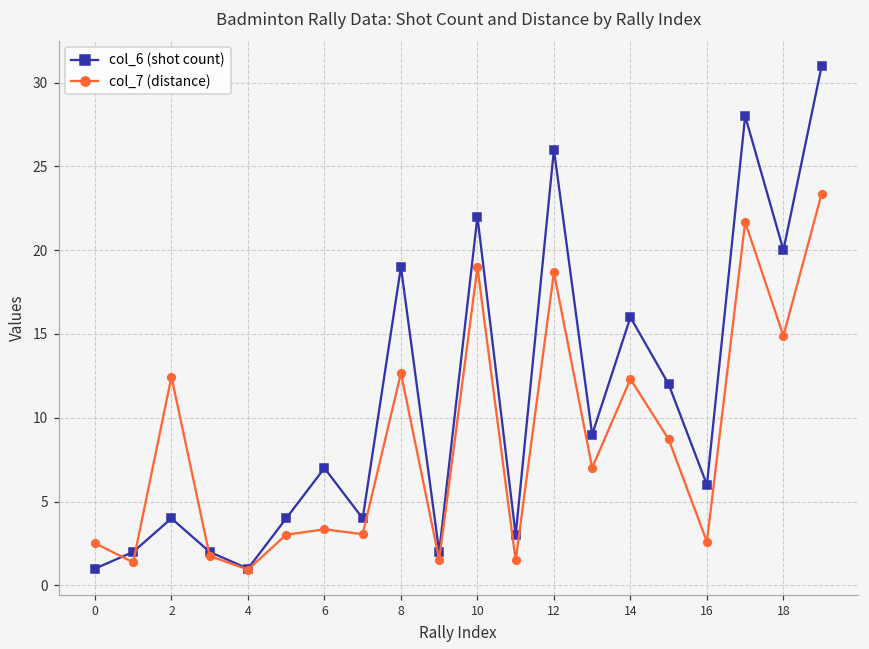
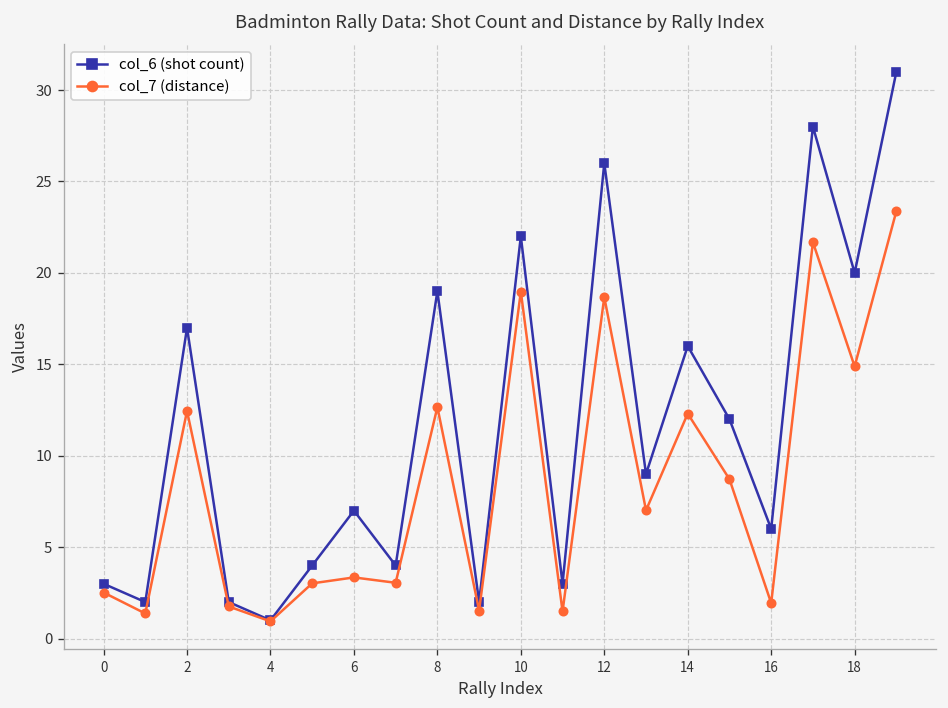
  {
    "col_6 (shot count)": {
-     "0": 1,
-     "2": 4,
+     "0": 3,
+     "2": 17,
      "6": 7,
      "8": 19,
      "10": 22,
      "12": 26,
      "14": 16,
      "16": 6,
      "18": 20
    },
    "col_7 (distance)": {
      "0": 2.5,
      "2": 12.4,
      "6": 3.3,
      "8": 12.7,
      "10": 19.0,
      "12": 18.7,
      "14": 12.3,
-     "16": 2.6,
+     "16": 1.9,
      "18": 14.9
    }
  }
